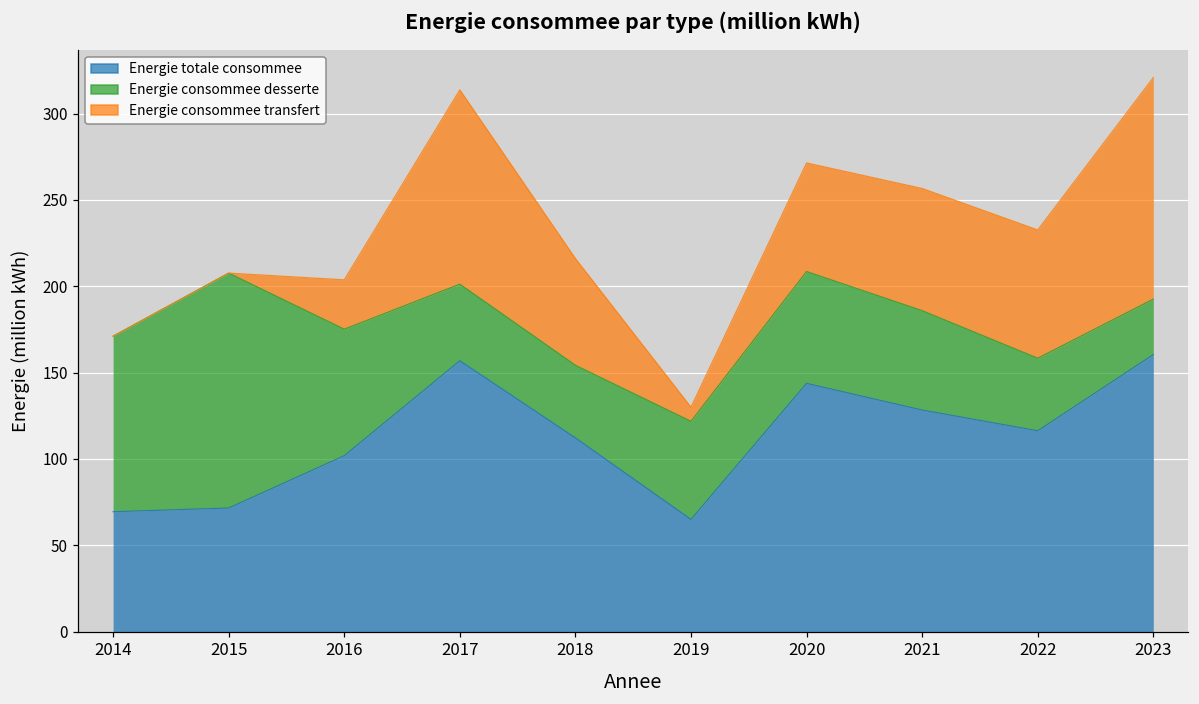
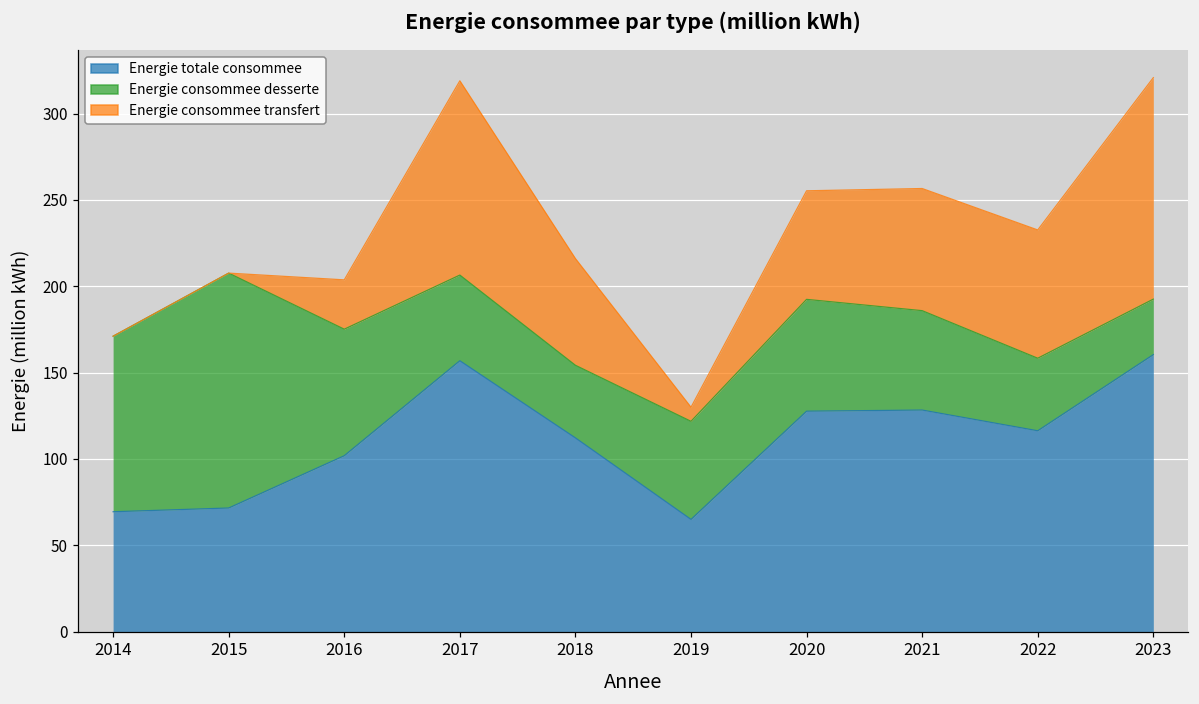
  {
    "Energie totale consommee": {
      "2014": 69,
      "2015": 72,
      "2016": 102,
      "2017": 157,
      "2018": 112,
      "2019": 65,
-     "2020": 144,
+     "2020": 128,
      "2021": 128,
      "2022": 116,
      "2023": 160
    },
    "Energie consommee desserte": {
      "2016": 73,
-     "2017": 44,
+     "2017": 50,
      "2018": 42,
      "2019": 57,
      "2020": 65,
      "2021": 58,
      "2022": 42,
      "2023": 32
    },
    "Energie consommee transfert": {
      "2016": 29,
      "2017": 113,
      "2018": 62,
      "2019": 8,
      "2020": 63,
      "2021": 71,
      "2022": 74,
      "2023": 128
    }
  }
